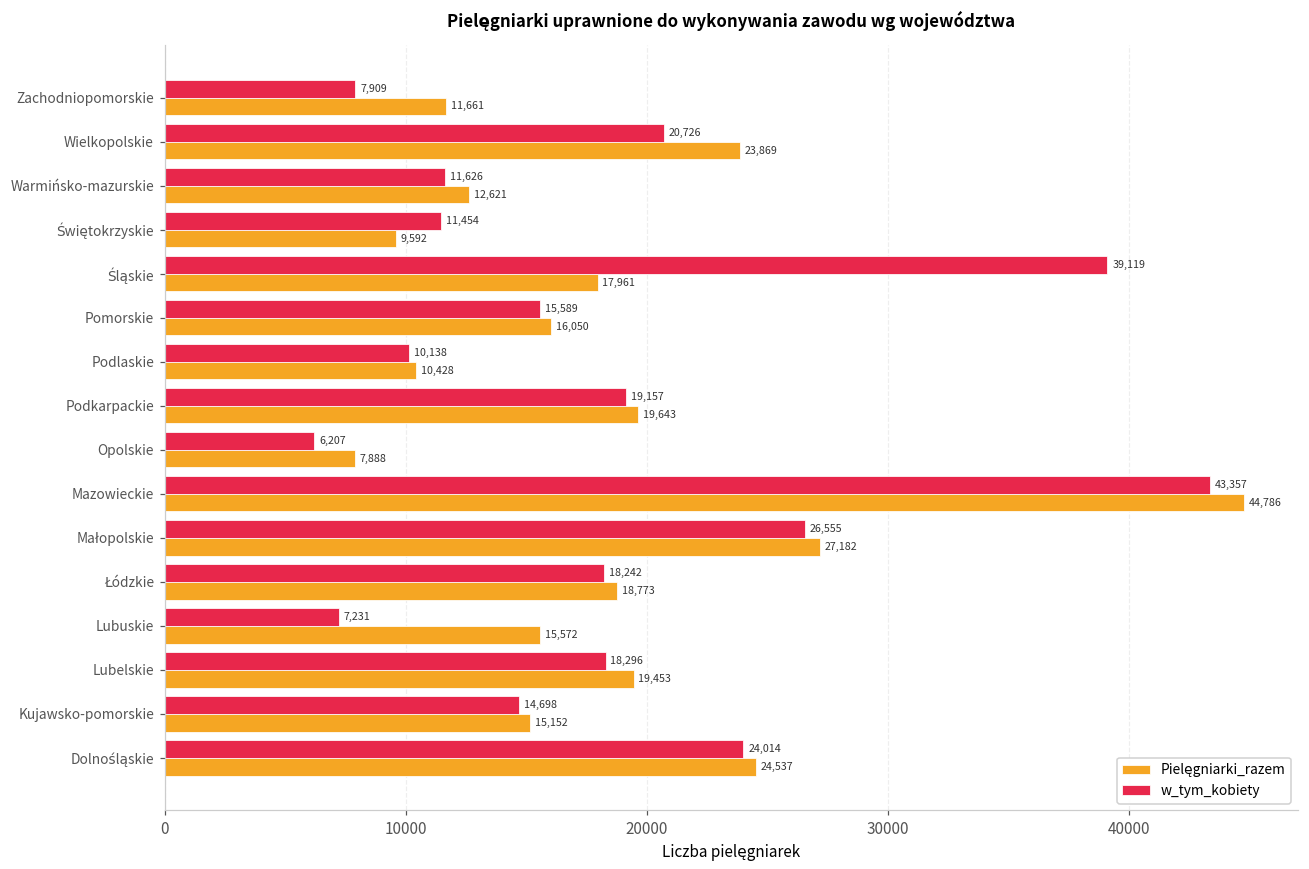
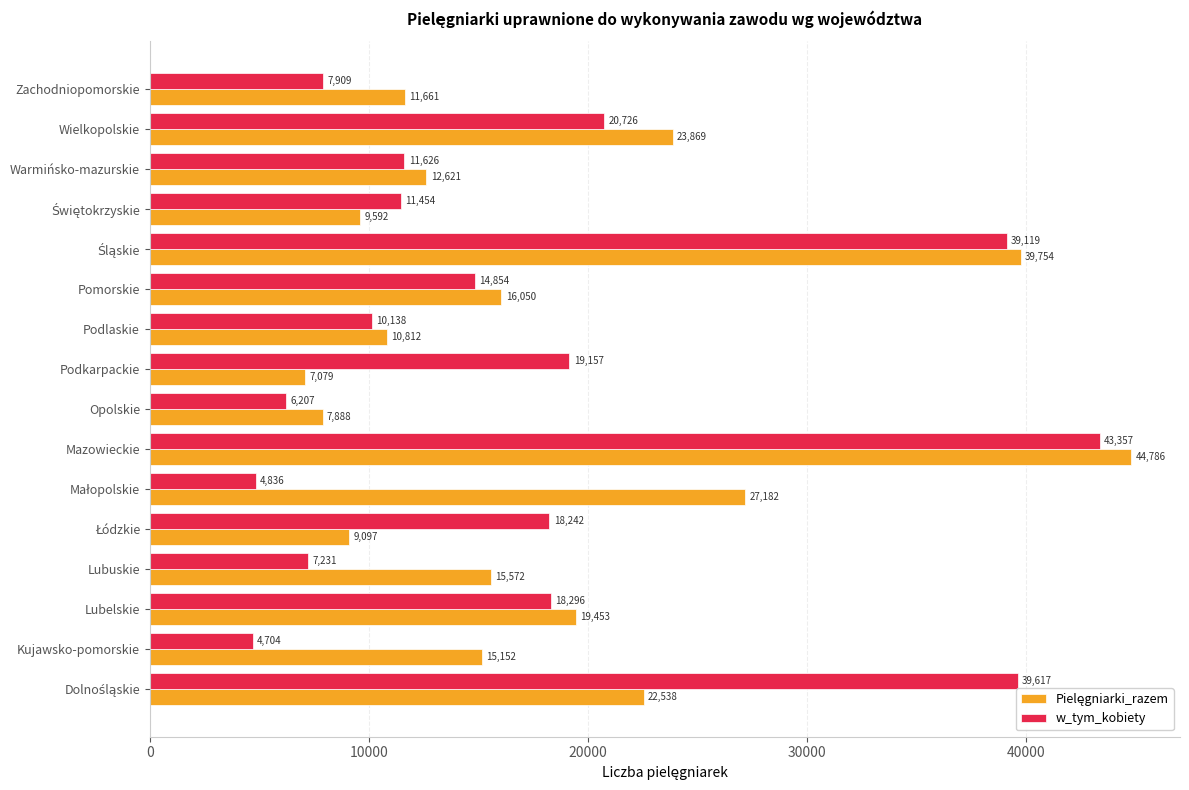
  {
    "Pielęgniarki_razem": {
      "Zachodniopomorskie": "11,661",
      "Wielkopolskie": "23,869",
      "Warmińsko-mazurskie": "12,621",
      "Świętokrzyskie": "9,592",
-     "Śląskie": "17,961",
+     "Śląskie": "39,754",
      "Pomorskie": "16,050",
-     "Podlaskie": "10,428",
-     "Podkarpackie": "19,643",
+     "Podlaskie": "10,812",
+     "Podkarpackie": "7,079",
      "Opolskie": "7,888",
      "Mazowieckie": "44,786",
      "Małopolskie": "27,182",
-     "Łódzkie": "18,773",
+     "Łódzkie": "9,097",
      "Lubuskie": "15,572",
      "Lubelskie": "19,453",
      "Kujawsko-pomorskie": "15,152",
-     "Dolnośląskie": "24,537"
+     "Dolnośląskie": "22,538"
    },
    "w_tym_kobiety": {
      "Zachodniopomorskie": "7,909",
      "Wielkopolskie": "20,726",
      "Warmińsko-mazurskie": "11,626",
      "Świętokrzyskie": "11,454",
      "Śląskie": "39,119",
-     "Pomorskie": "15,589",
+     "Pomorskie": "14,854",
      "Podlaskie": "10,138",
      "Podkarpackie": "19,157",
      "Opolskie": "6,207",
      "Mazowieckie": "43,357",
-     "Małopolskie": "26,555",
+     "Małopolskie": "4,836",
      "Łódzkie": "18,242",
      "Lubuskie": "7,231",
      "Lubelskie": "18,296",
-     "Kujawsko-pomorskie": "14,698",
-     "Dolnośląskie": "24,014"
+     "Kujawsko-pomorskie": "4,704",
+     "Dolnośląskie": "39,617"
    }
  }
